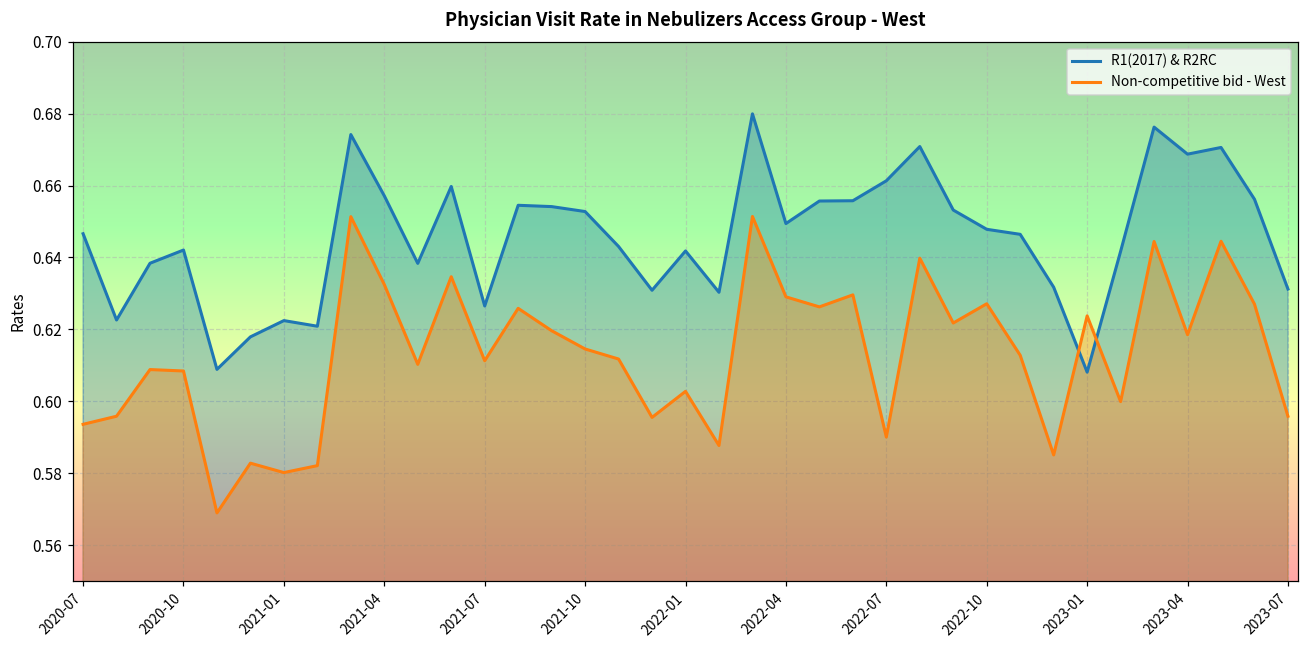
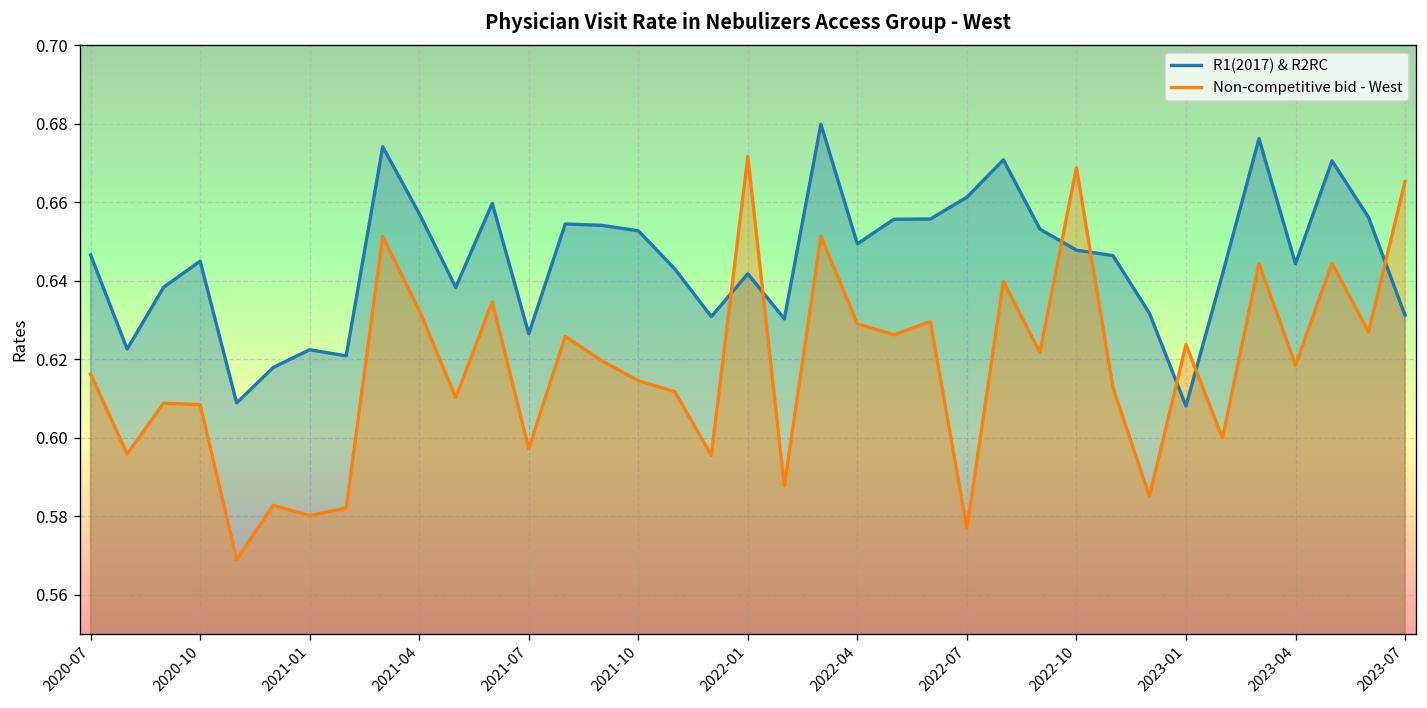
  {
    "R1(2017) & R2RC": {
      "2020-07": 0.647,
-     "2020-10": 0.642,
+     "2020-10": 0.645,
      "2021-01": 0.622,
      "2021-04": 0.657,
      "2021-07": 0.627,
      "2021-10": 0.653,
      "2022-01": 0.642,
      "2022-04": 0.649,
      "2022-07": 0.661,
      "2022-10": 0.648,
      "2023-01": 0.608,
-     "2023-04": 0.669,
+     "2023-04": 0.644,
      "2023-07": 0.631
    },
    "Non-competitive bid - West": {
-     "2020-07": 0.594,
+     "2020-07": 0.616,
      "2020-10": 0.608,
      "2021-01": 0.580,
      "2021-04": 0.632,
-     "2021-07": 0.611,
+     "2021-07": 0.597,
      "2021-10": 0.615,
-     "2022-01": 0.603,
+     "2022-01": 0.672,
      "2022-04": 0.629,
-     "2022-07": 0.590,
-     "2022-10": 0.627,
+     "2022-07": 0.577,
+     "2022-10": 0.669,
      "2023-01": 0.624,
      "2023-04": 0.619,
-     "2023-07": 0.596
+     "2023-07": 0.665
    }
  }
